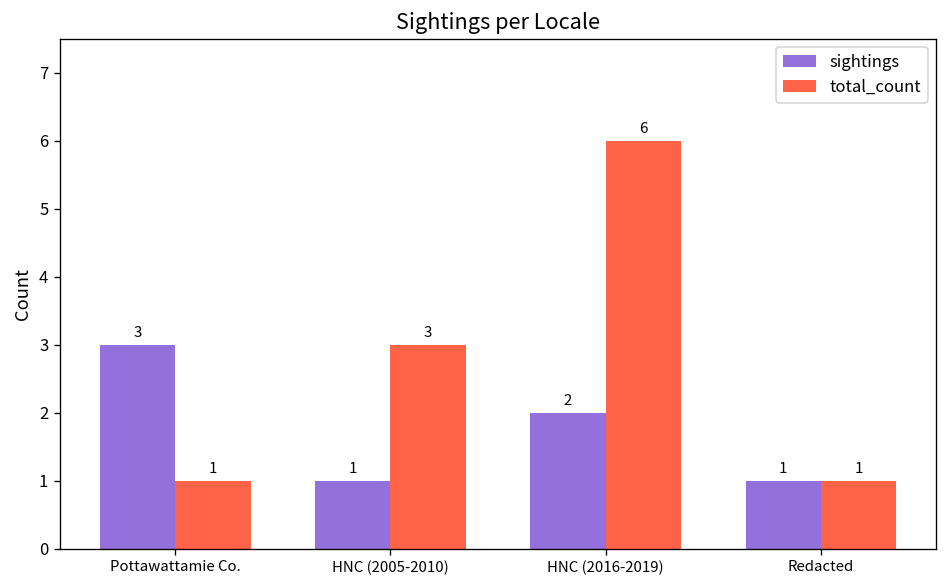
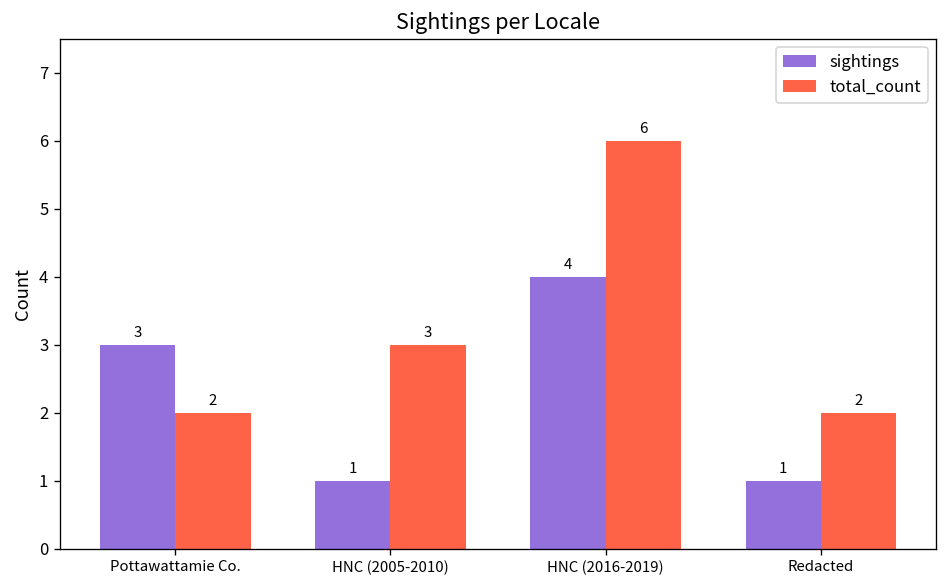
  {
    "sightings": {
      "Pottawattamie Co.": 3,
      "HNC (2005-2010)": 1,
-     "HNC (2016-2019)": 2,
+     "HNC (2016-2019)": 4,
      "Redacted": 1
    },
    "total_count": {
-     "Pottawattamie Co.": 1,
+     "Pottawattamie Co.": 2,
      "HNC (2005-2010)": 3,
      "HNC (2016-2019)": 6,
-     "Redacted": 1
+     "Redacted": 2
    }
  }
